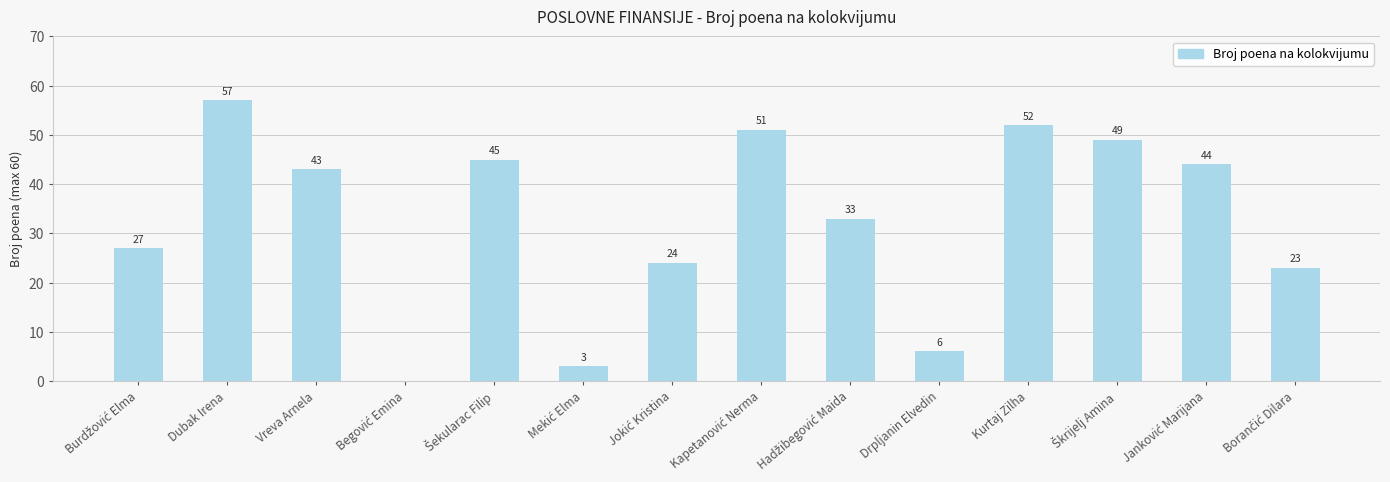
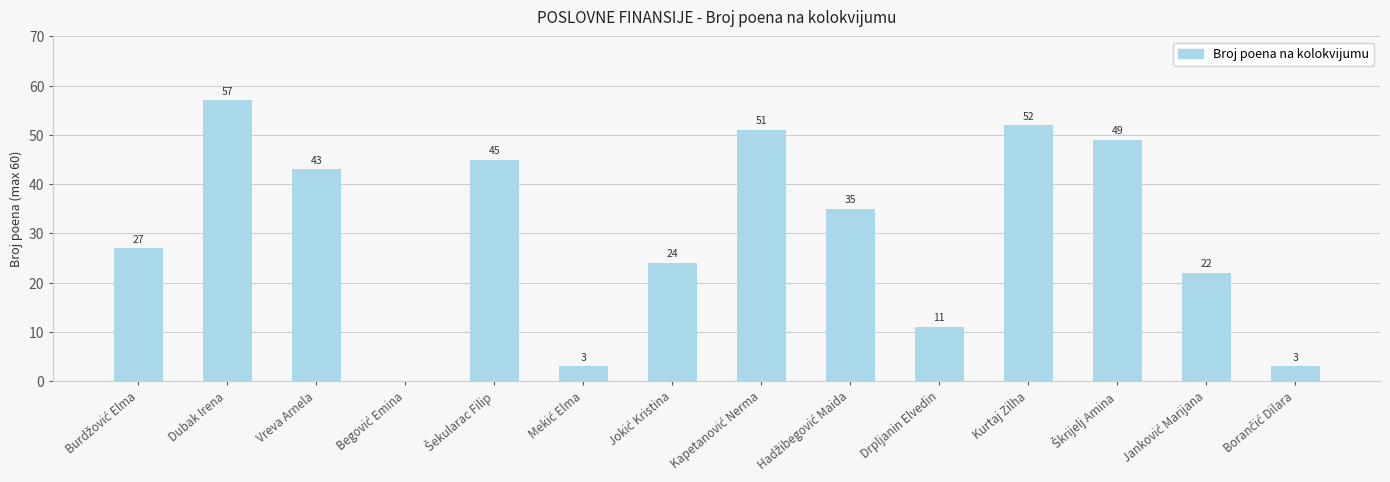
  {
    "Burdžović Elma": 27,
    "Dubak Irena": 57,
    "Vreva Arnela": 43,
    "Šekularac Filip": 45,
    "Mekić Elma": 3,
    "Jokić Kristina": 24,
    "Kapetanović Nerma": 51,
-   "Hadžibegović Maida": 33,
-   "Drpljanin Elvedin": 6,
+   "Hadžibegović Maida": 35,
+   "Drpljanin Elvedin": 11,
    "Kurtaj Zilha": 52,
    "Škrijelj Amina": 49,
-   "Janković Marijana": 44,
-   "Borančić Dilara": 23
+   "Janković Marijana": 22,
+   "Borančić Dilara": 3
  }
